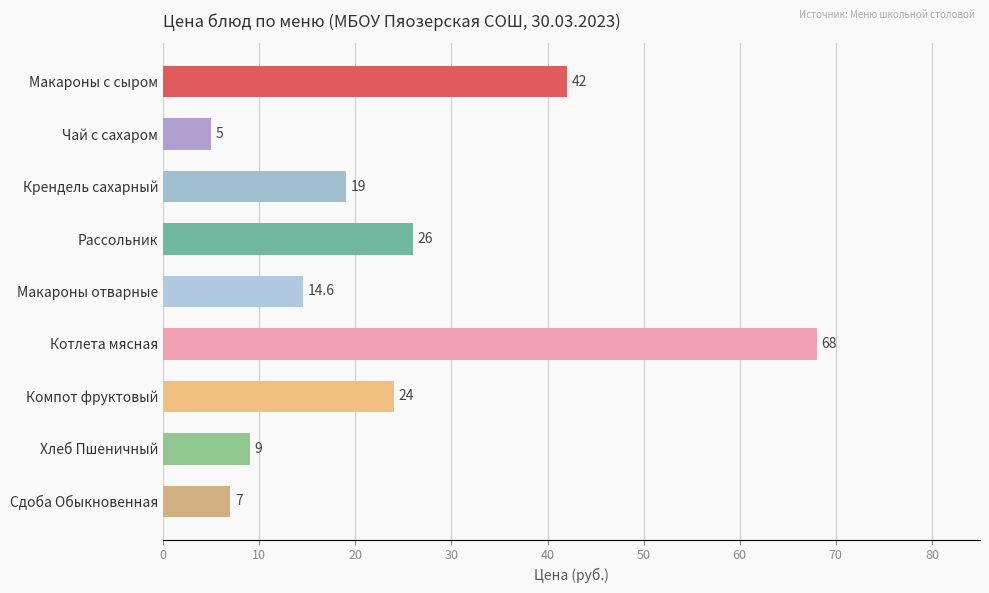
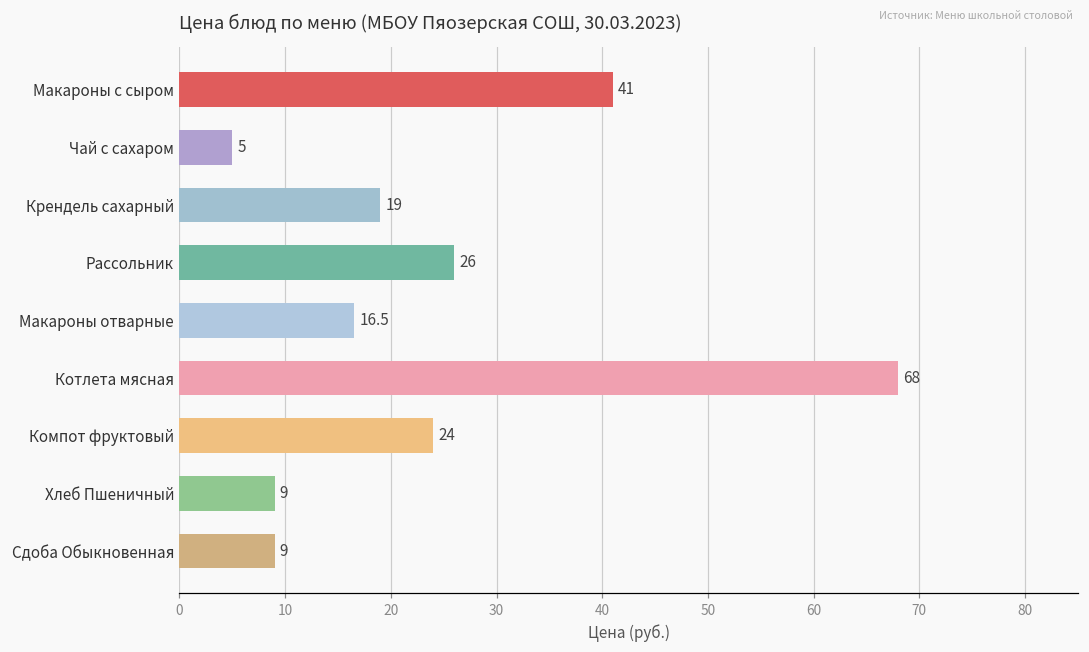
  {
-   "Макароны с сыром": 42,
+   "Макароны с сыром": 41,
    "Чай с сахаром": 5,
    "Крендель сахарный": 19,
    "Рассольник": 26,
-   "Макароны отварные": 14.6,
+   "Макароны отварные": 16.5,
    "Котлета мясная": 68,
    "Компот фруктовый": 24,
    "Хлеб Пшеничный": 9,
-   "Сдоба Обыкновенная": 7
+   "Сдоба Обыкновенная": 9
  }
